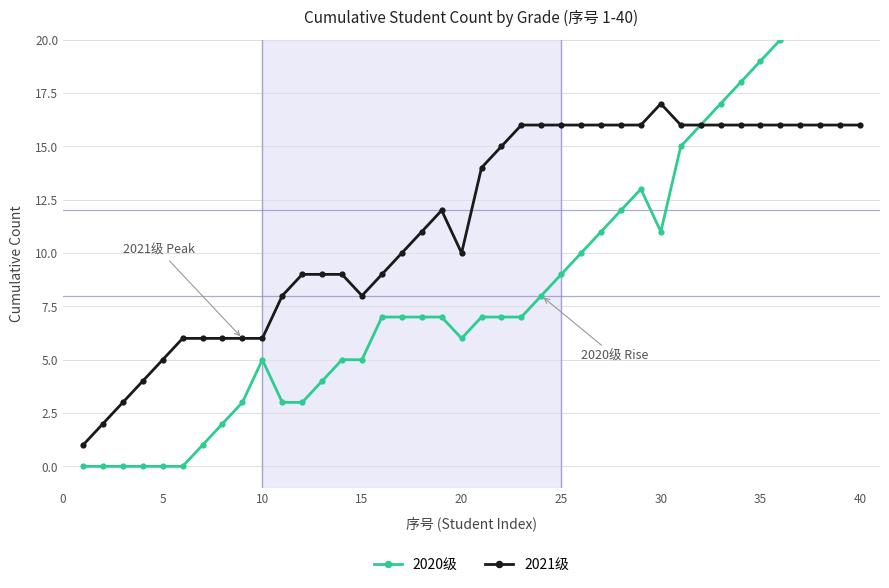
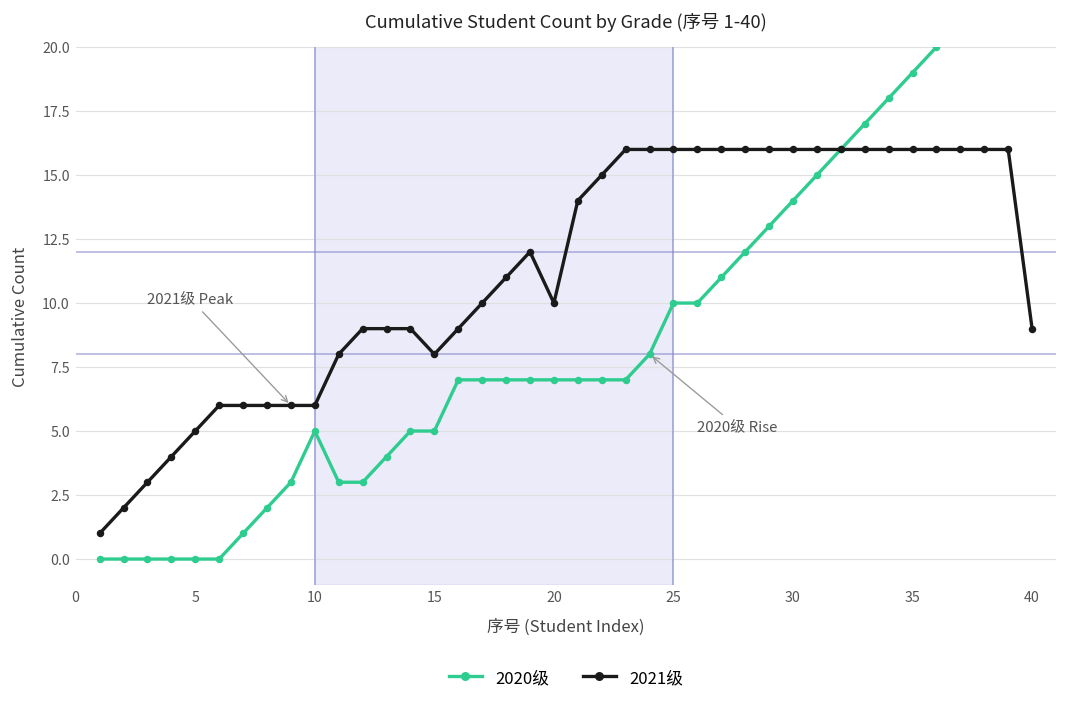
  {
    "2020级": {
      "5": 0,
      "10": 5,
      "15": 5,
-     "20": 6,
-     "25": 9,
-     "30": 11,
+     "20": 7,
+     "25": 10,
+     "30": 14,
      "35": 19
    },
    "2021级": {
      "5": 5,
      "10": 6,
      "15": 8,
      "20": 10,
      "25": 16,
-     "30": 17,
+     "30": 16,
      "35": 16,
-     "40": 16
+     "40": 9
    }
  }
